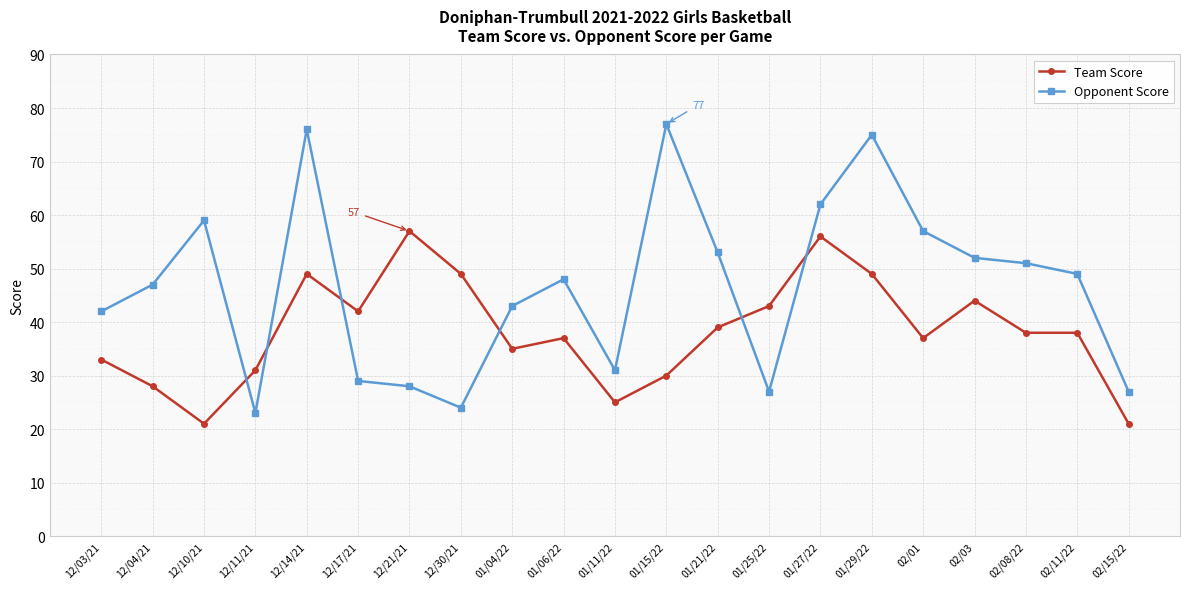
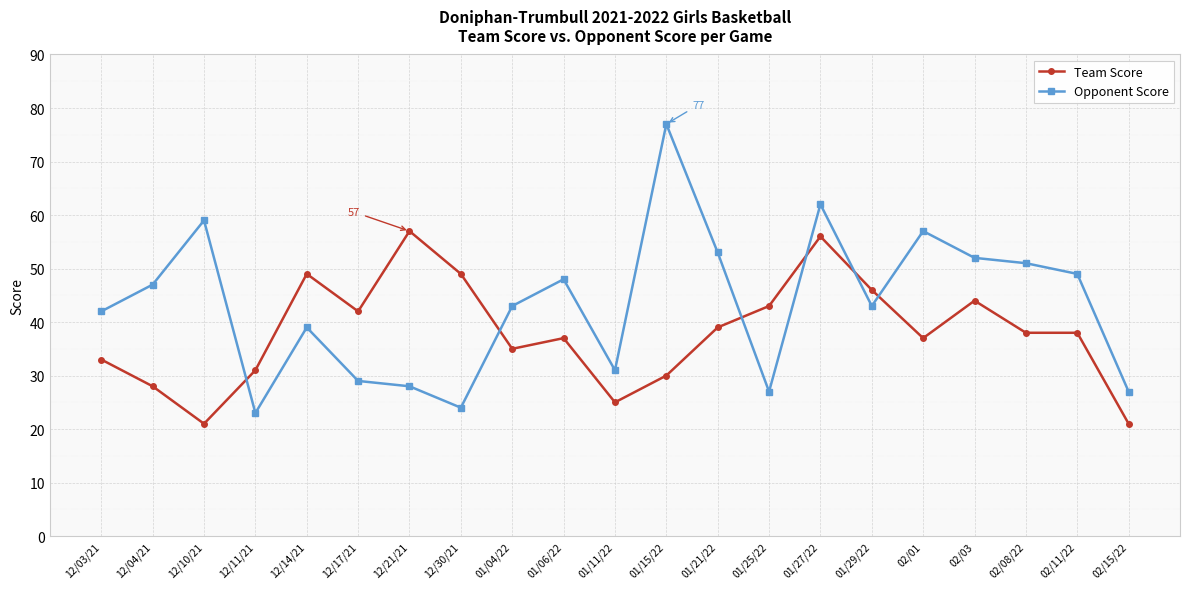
  {
    "Team Score": {
      "12/03/21": 33,
      "12/04/21": 28,
      "12/10/21": 21,
      "12/11/21": 31,
      "12/14/21": 49,
      "12/17/21": 42,
      "12/30/21": 49,
      "01/04/22": 35,
      "01/06/22": 37,
      "01/11/22": 25,
      "01/15/22": 30,
      "01/21/22": 39,
      "01/25/22": 43,
      "01/27/22": 56,
-     "01/29/22": 49,
+     "01/29/22": 46,
      "02/01": 37,
      "02/03": 44,
      "02/08/22": 38,
      "02/11/22": 38,
      "02/15/22": 21
    },
    "Opponent Score": {
      "12/03/21": 42,
      "12/04/21": 47,
      "12/10/21": 59,
      "12/11/21": 23,
-     "12/14/21": 76,
+     "12/14/21": 39,
      "12/17/21": 29,
      "12/21/21": 28,
      "12/30/21": 24,
      "01/04/22": 43,
      "01/06/22": 48,
      "01/11/22": 31,
      "01/21/22": 53,
      "01/25/22": 27,
      "01/27/22": 62,
-     "01/29/22": 75,
+     "01/29/22": 43,
      "02/01": 57,
      "02/03": 52,
      "02/08/22": 51,
      "02/11/22": 49,
      "02/15/22": 27
    }
  }
